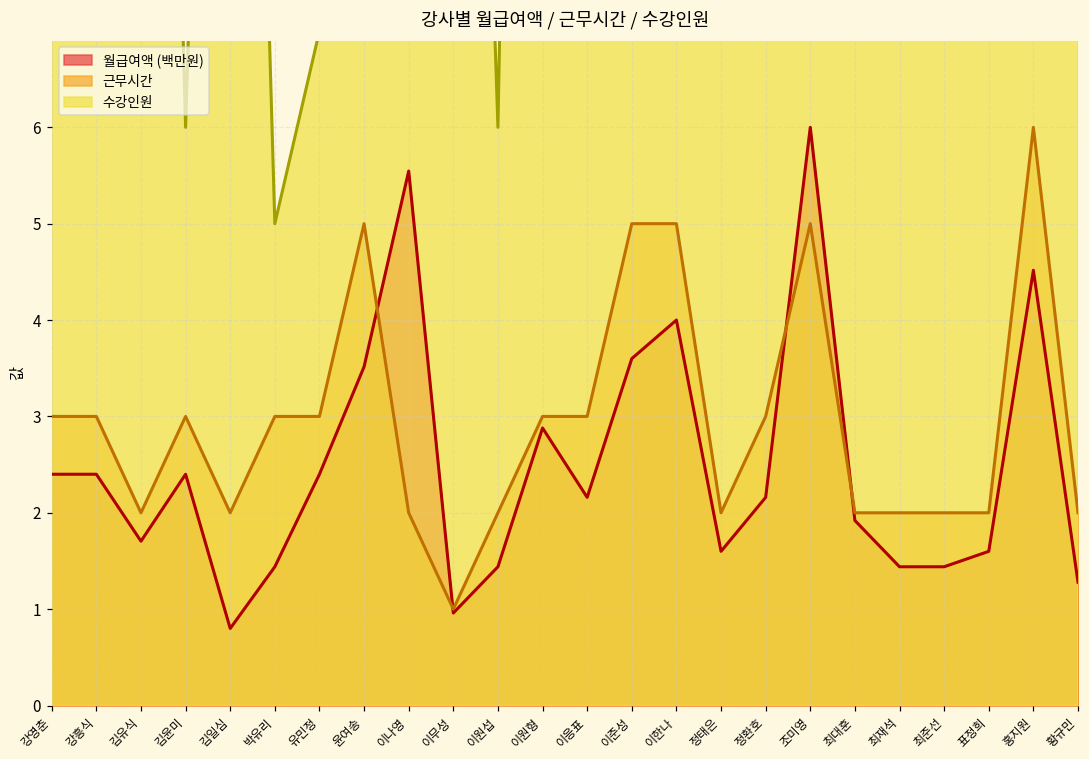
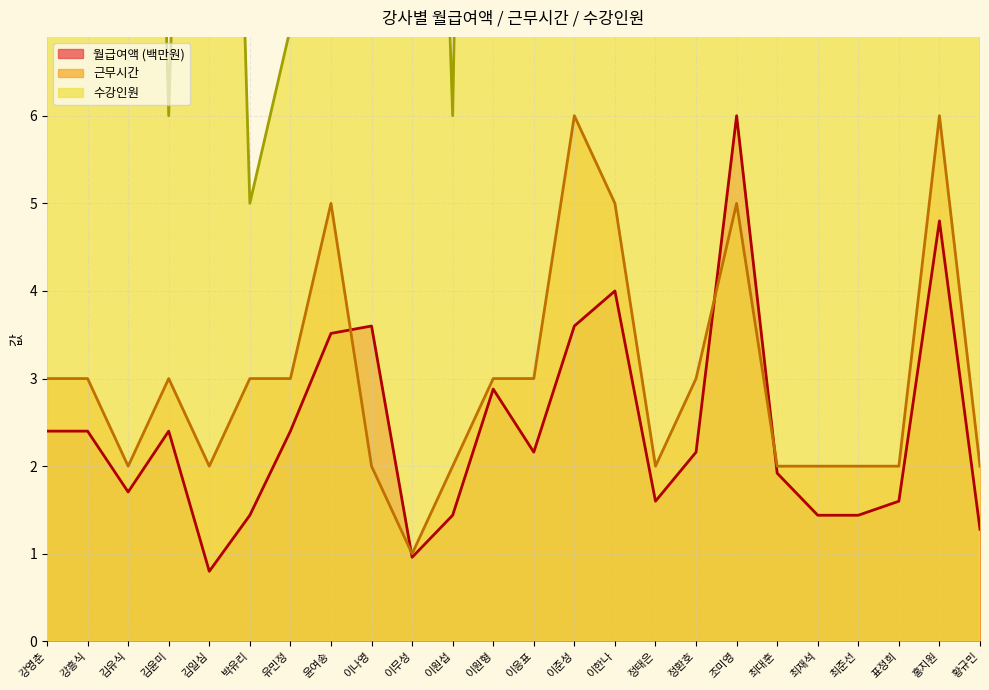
  {
    "월급여액 (백만원)": {
      "강영춘": 2.4,
      "강흥식": 2.4,
      "김유식": 1.7,
      "김윤미": 2.4,
      "김일심": 0.8,
      "박유리": 1.4,
      "유민정": 2.4,
      "윤여송": 3.5,
-     "이나영": 5.5,
+     "이나영": 3.6,
      "이무성": 1.0,
      "이원섭": 1.4,
      "이원형": 2.9,
      "이응표": 2.2,
      "이준성": 3.6,
      "이한나": 4.0,
      "정태은": 1.6,
      "정환호": 2.2,
      "조미영": 6.0,
      "최대훈": 1.9,
      "최재석": 1.4,
      "최준선": 1.4,
      "표정희": 1.6,
-     "홍지원": 4.5,
+     "홍지원": 4.8,
      "황규민": 1.3
    },
    "근무시간": {
      "강영춘": 3,
      "강흥식": 3,
      "김유식": 2,
      "김윤미": 3,
      "김일심": 2,
      "박유리": 3,
      "유민정": 3,
      "윤여송": 5,
      "이나영": 2,
      "이무성": 1,
      "이원섭": 2,
      "이원형": 3,
      "이응표": 3,
-     "이준성": 5,
+     "이준성": 6,
      "이한나": 5,
      "정태은": 2,
      "정환호": 3,
      "조미영": 5,
      "최대훈": 2,
      "최재석": 2,
      "최준선": 2,
      "표정희": 2,
      "홍지원": 6,
      "황규민": 2
    },
    "수강인원": {
      "김윤미": 6.0,
      "박유리": 5.0,
      "이원섭": 6.0
    }
  }
